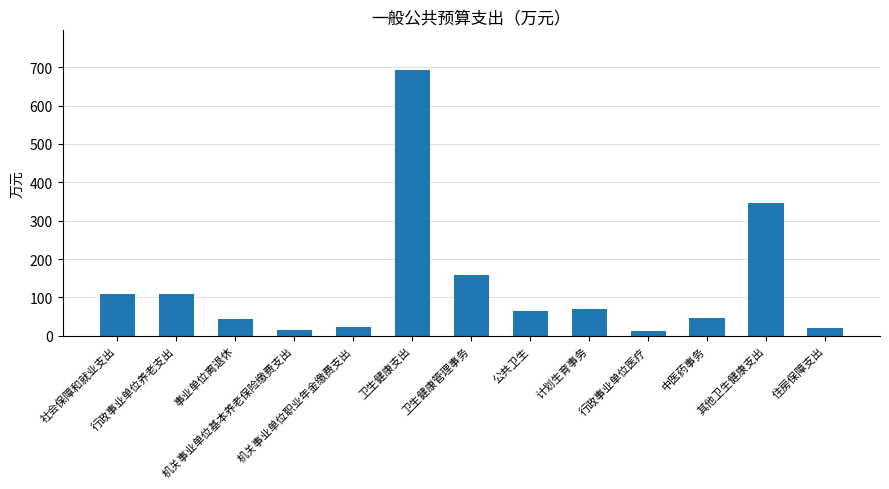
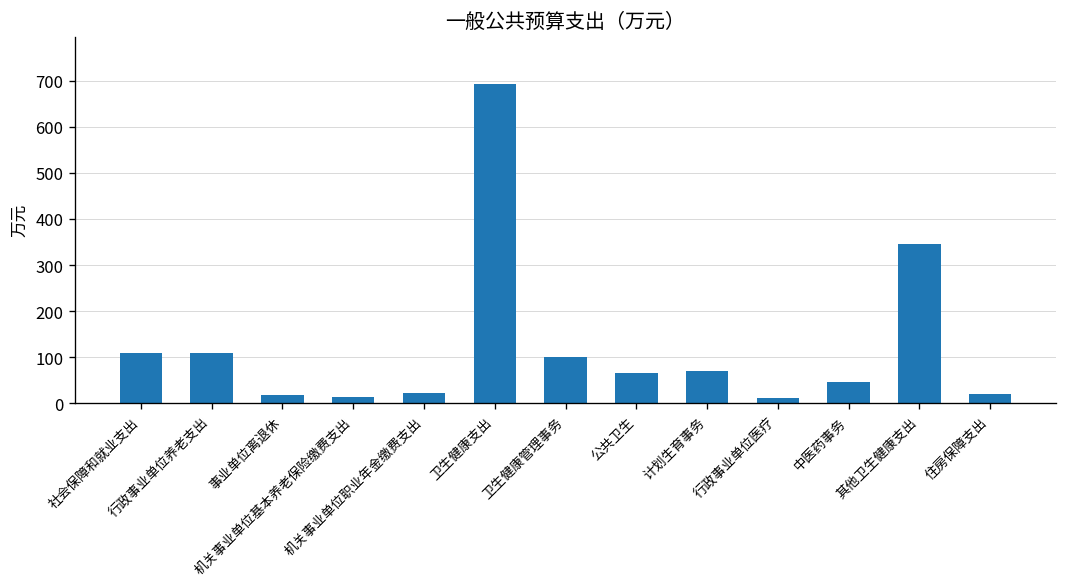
  {
    "社会保障和就业支出": 110,
    "行政事业单位养老支出": 110,
-   "事业单位离退休": 40,
+   "事业单位离退休": 20,
    "机关事业单位基本养老保险缴费支出": 10,
    "机关事业单位职业年金缴费支出": 20,
    "卫生健康支出": 690,
-   "卫生健康管理事务": 160,
+   "卫生健康管理事务": 100,
    "公共卫生": 70,
    "计划生育事务": 70,
    "行政事业单位医疗": 10,
    "中医药事务": 50,
    "其他卫生健康支出": 350,
    "住房保障支出": 20
  }
